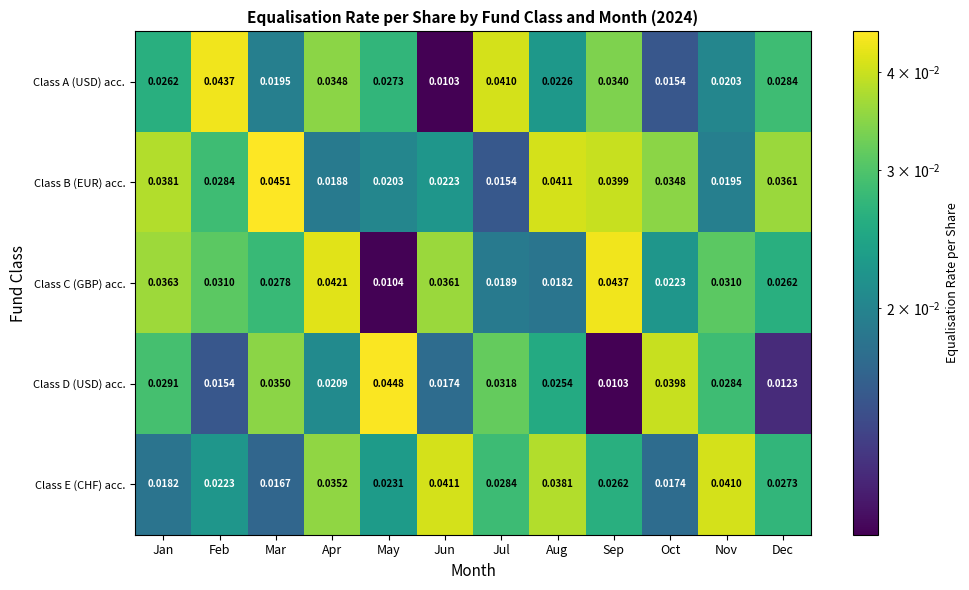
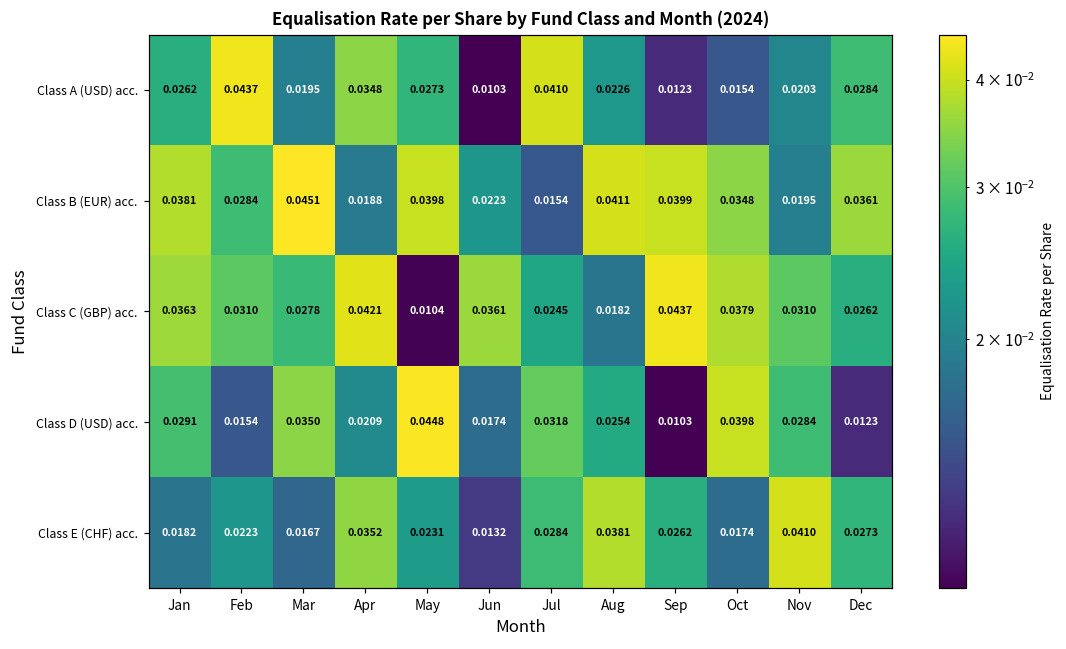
  {
    "Class A (USD) acc.": {
      "Jan": 0.0262,
      "Feb": 0.0437,
      "Mar": 0.0195,
      "Apr": 0.0348,
      "May": 0.0273,
      "Jun": 0.0103,
      "Jul": 0.0410,
      "Aug": 0.0226,
-     "Sep": 0.0340,
+     "Sep": 0.0123,
      "Oct": 0.0154,
      "Nov": 0.0203,
      "Dec": 0.0284
    },
    "Class B (EUR) acc.": {
      "Jan": 0.0381,
      "Feb": 0.0284,
      "Mar": 0.0451,
      "Apr": 0.0188,
-     "May": 0.0203,
+     "May": 0.0398,
      "Jun": 0.0223,
      "Jul": 0.0154,
      "Aug": 0.0411,
      "Sep": 0.0399,
      "Oct": 0.0348,
      "Nov": 0.0195,
      "Dec": 0.0361
    },
    "Class C (GBP) acc.": {
      "Jan": 0.0363,
      "Feb": 0.0310,
      "Mar": 0.0278,
      "Apr": 0.0421,
      "May": 0.0104,
      "Jun": 0.0361,
-     "Jul": 0.0189,
+     "Jul": 0.0245,
      "Aug": 0.0182,
      "Sep": 0.0437,
-     "Oct": 0.0223,
+     "Oct": 0.0379,
      "Nov": 0.0310,
      "Dec": 0.0262
    },
    "Class D (USD) acc.": {
      "Jan": 0.0291,
      "Feb": 0.0154,
      "Mar": 0.0350,
      "Apr": 0.0209,
      "May": 0.0448,
      "Jun": 0.0174,
      "Jul": 0.0318,
      "Aug": 0.0254,
      "Sep": 0.0103,
      "Oct": 0.0398,
      "Nov": 0.0284,
      "Dec": 0.0123
    },
    "Class E (CHF) acc.": {
      "Jan": 0.0182,
      "Feb": 0.0223,
      "Mar": 0.0167,
      "Apr": 0.0352,
      "May": 0.0231,
-     "Jun": 0.0411,
+     "Jun": 0.0132,
      "Jul": 0.0284,
      "Aug": 0.0381,
      "Sep": 0.0262,
      "Oct": 0.0174,
      "Nov": 0.0410,
      "Dec": 0.0273
    }
  }
